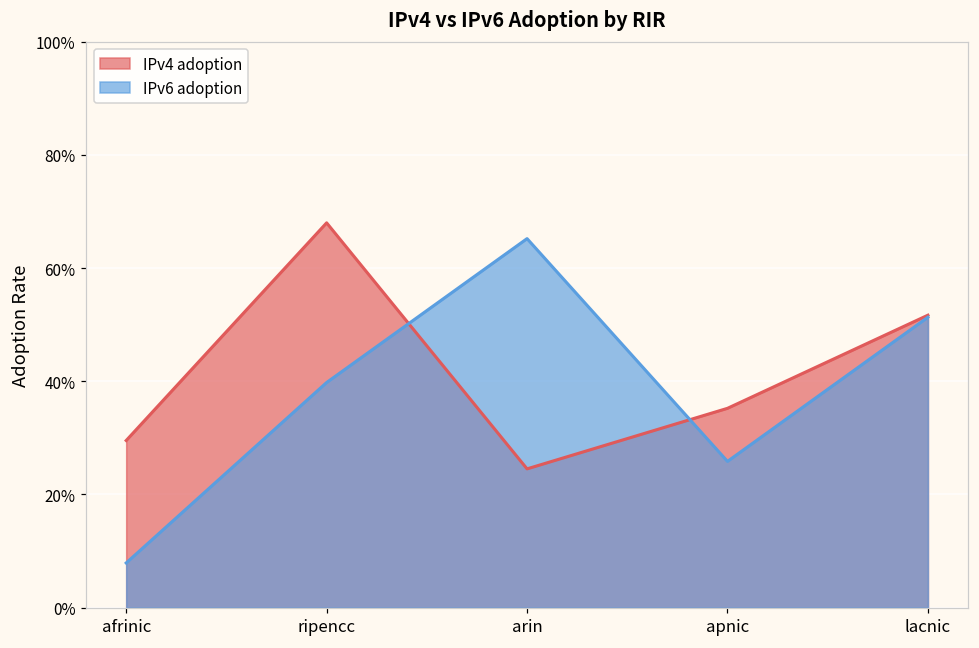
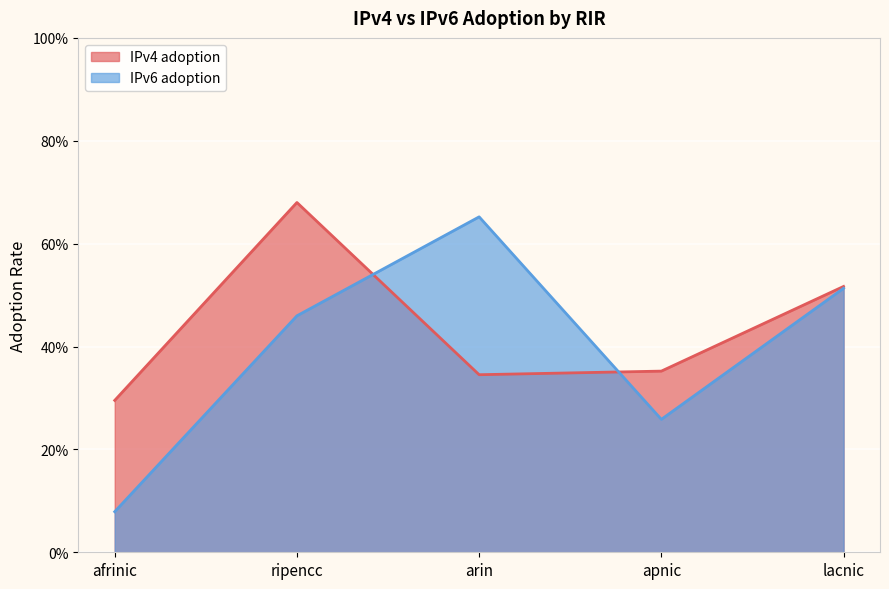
  {
    "IPv4 adoption": {
      "afrinic": "30%",
      "ripencc": "68%",
-     "arin": "25%",
+     "arin": "35%",
      "apnic": "35%"
    },
    "IPv6 adoption": {
      "afrinic": "8%",
-     "ripencc": "40%",
+     "ripencc": "46%",
      "arin": "65%",
      "apnic": "26%"
    }
  }
